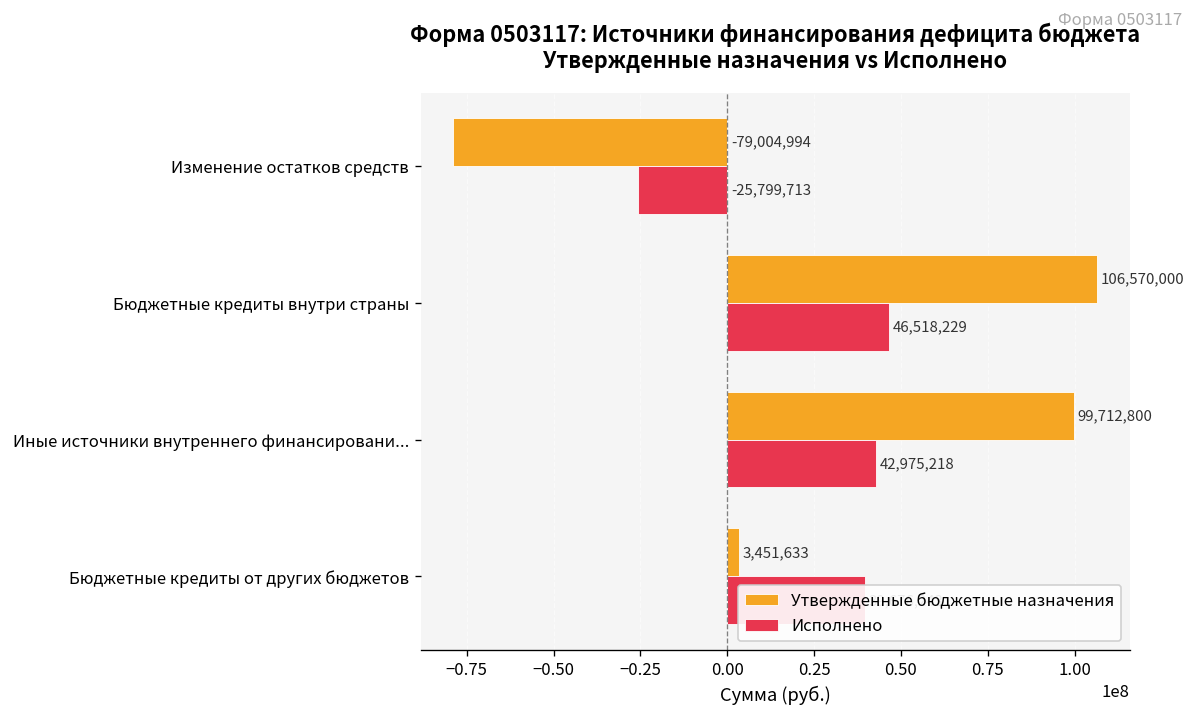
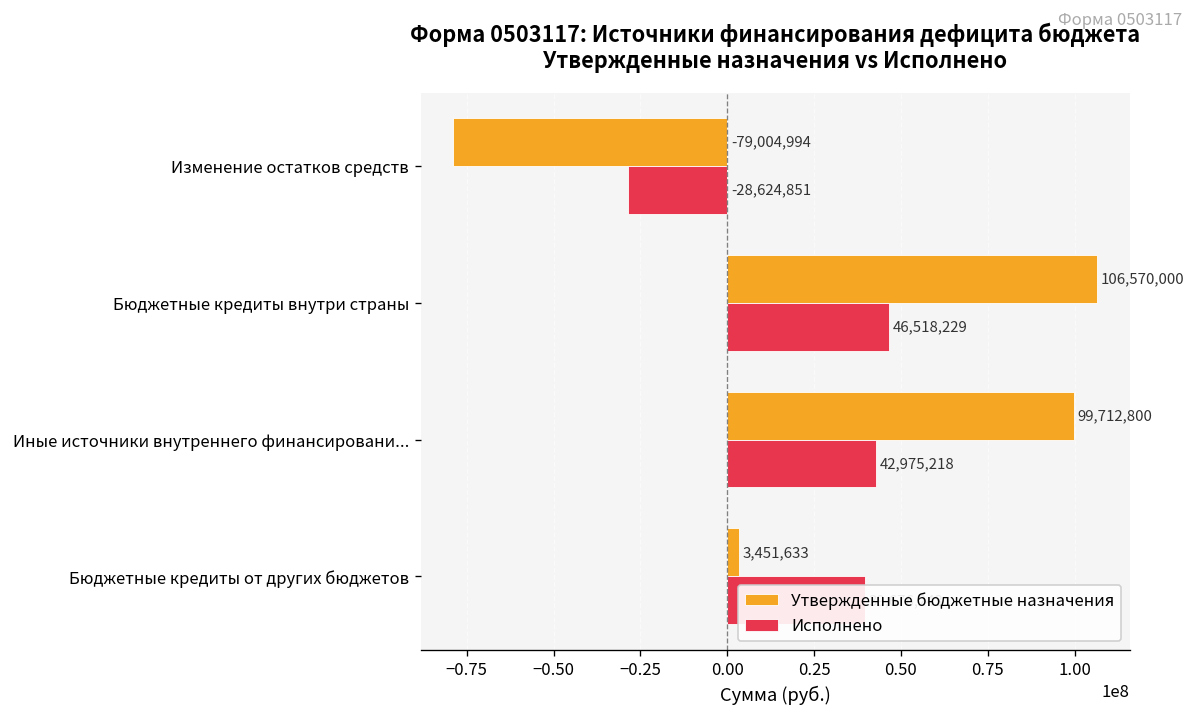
  {
    "Утвержденные бюджетные назначения": {
      "Бюджетные кредиты внутри страны": "106,570,000",
      "Иные источники внутреннего финансировани...": "99,712,800",
      "Бюджетные кредиты от других бюджетов": "3,451,633"
    },
    "Исполнено": {
-     "Изменение остатков средств": "-25,799,713",
+     "Изменение остатков средств": "-28,624,851",
      "Бюджетные кредиты внутри страны": "46,518,229",
      "Иные источники внутреннего финансировани...": "42,975,218"
    }
  }
